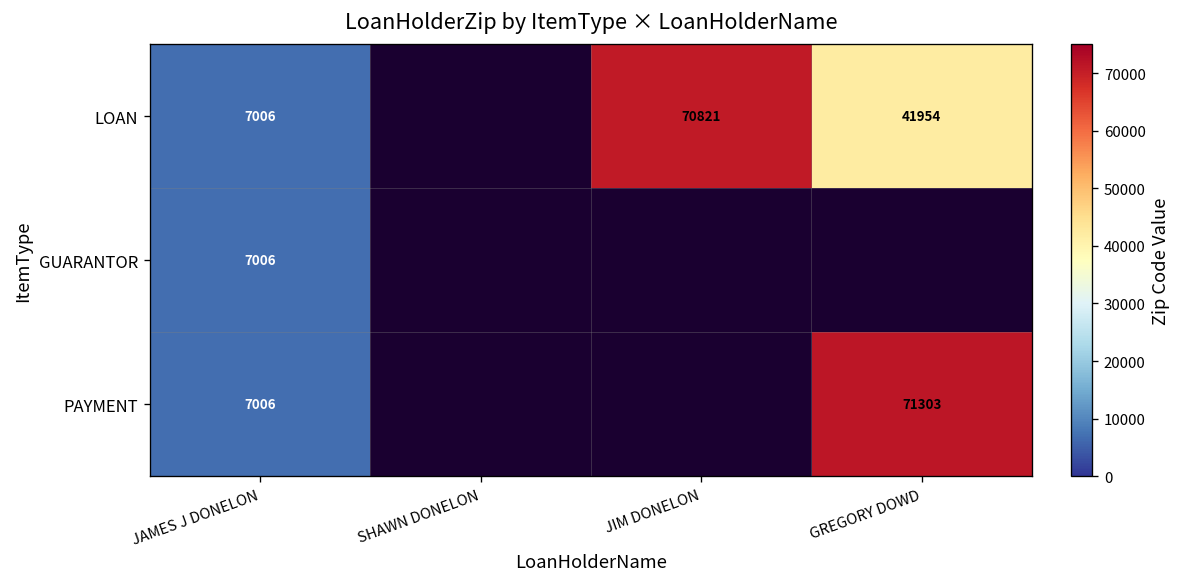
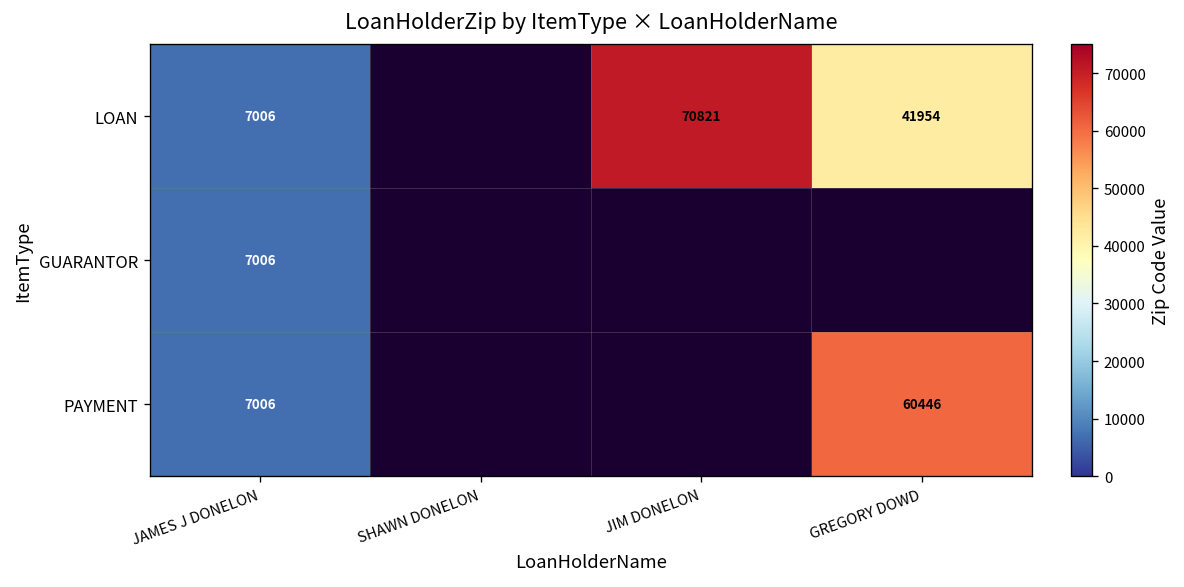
  {
    "LOAN": {
      "JAMES J DONELON": 7006,
      "JIM DONELON": 70821,
      "GREGORY DOWD": 41954
    },
    "GUARANTOR": {
      "JAMES J DONELON": 7006
    },
    "PAYMENT": {
      "JAMES J DONELON": 7006,
-     "GREGORY DOWD": 71303
+     "GREGORY DOWD": 60446
    }
  }
